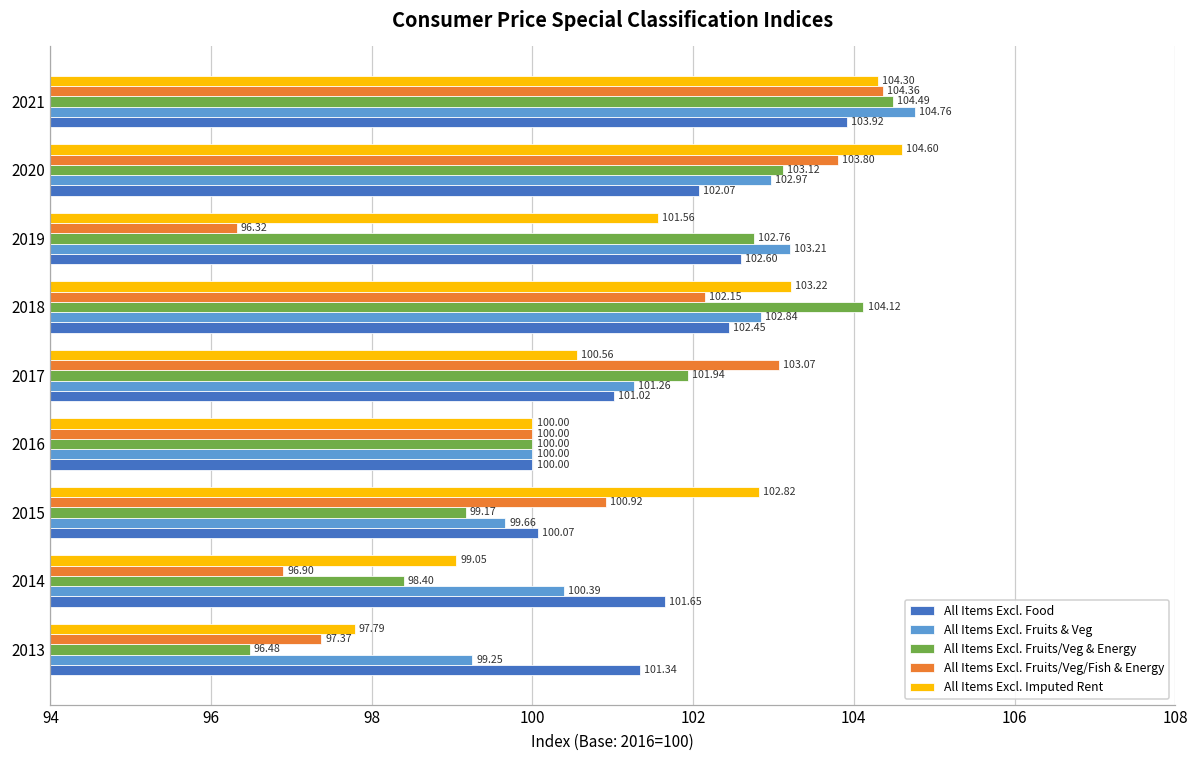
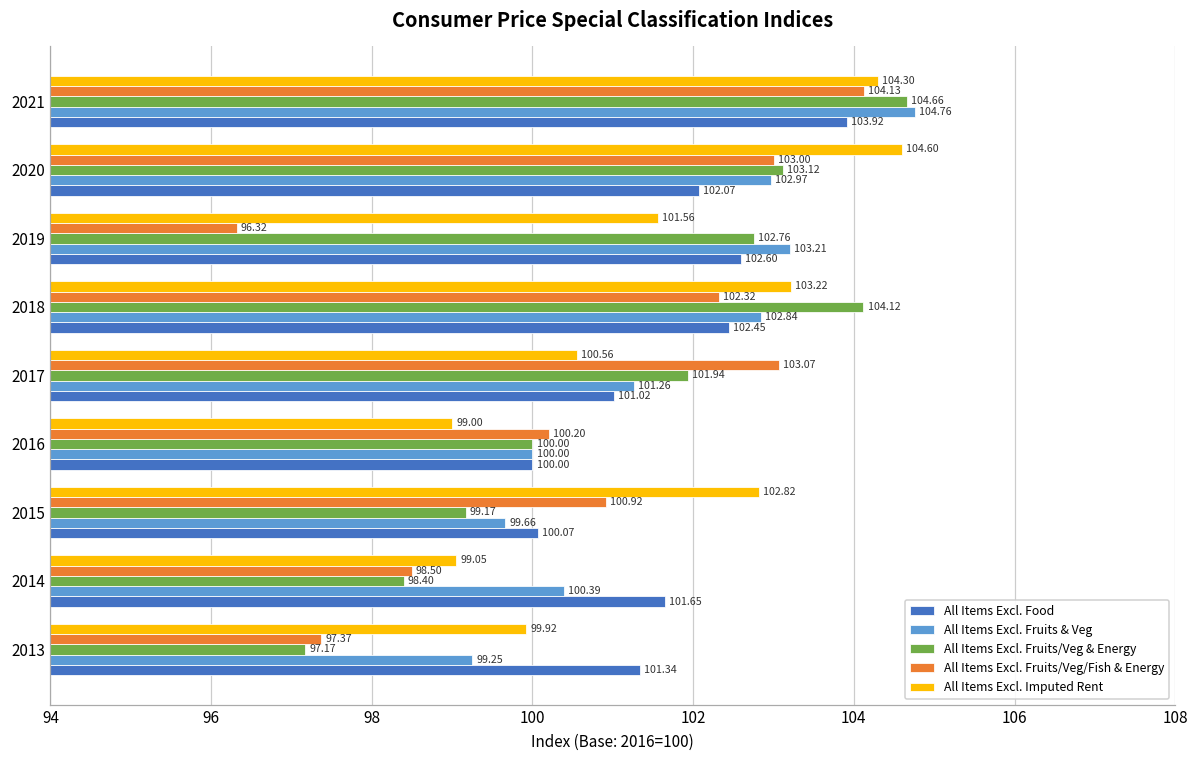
  {
    "All Items Excl. Fruits/Veg & Energy": {
-     "2021": 104.49,
+     "2021": 104.66,
      "2020": 103.12,
      "2019": 102.76,
      "2018": 104.12,
      "2017": 101.94,
      "2016": 100.00,
      "2015": 99.17,
      "2014": 98.40,
-     "2013": 96.48
+     "2013": 97.17
    },
    "All Items Excl. Fruits/Veg/Fish & Energy": {
-     "2021": 104.36,
-     "2020": 103.80,
+     "2021": 104.13,
+     "2020": 103.00,
      "2019": 96.32,
-     "2018": 102.15,
+     "2018": 102.32,
      "2017": 103.07,
-     "2016": 100.00,
+     "2016": 100.20,
      "2015": 100.92,
-     "2014": 96.90,
+     "2014": 98.50,
      "2013": 97.37
    },
    "All Items Excl. Imputed Rent": {
      "2021": 104.30,
      "2020": 104.60,
      "2019": 101.56,
      "2018": 103.22,
      "2017": 100.56,
-     "2016": 100.00,
+     "2016": 99.00,
      "2015": 102.82,
      "2014": 99.05,
-     "2013": 97.79
+     "2013": 99.92
    }
  }
